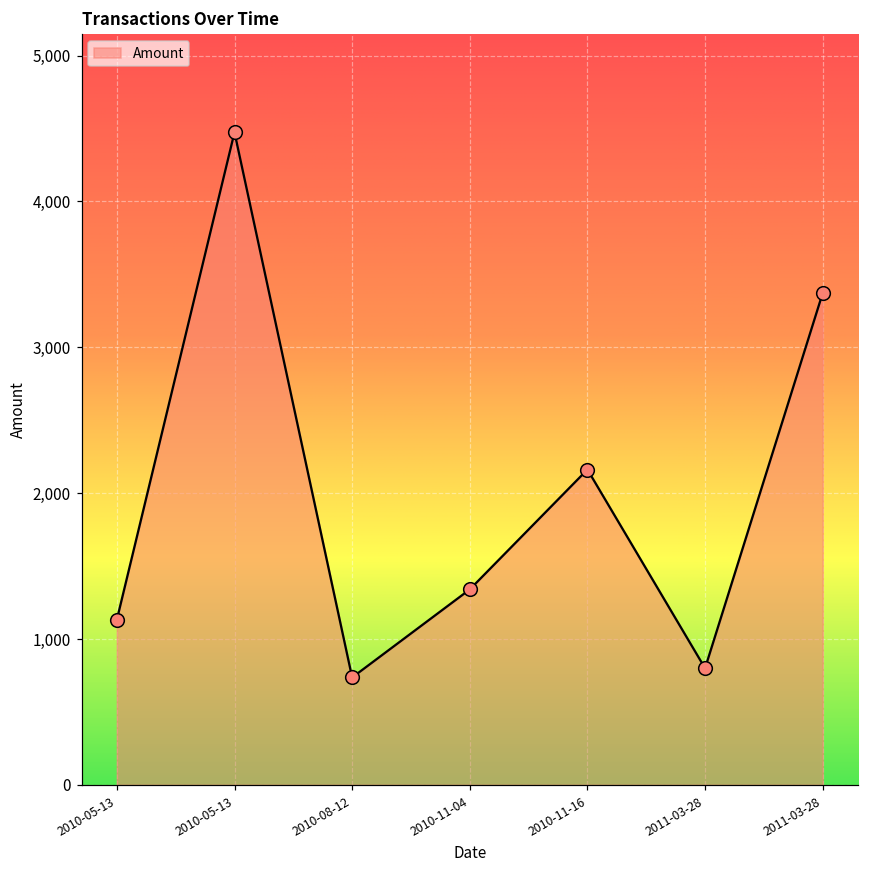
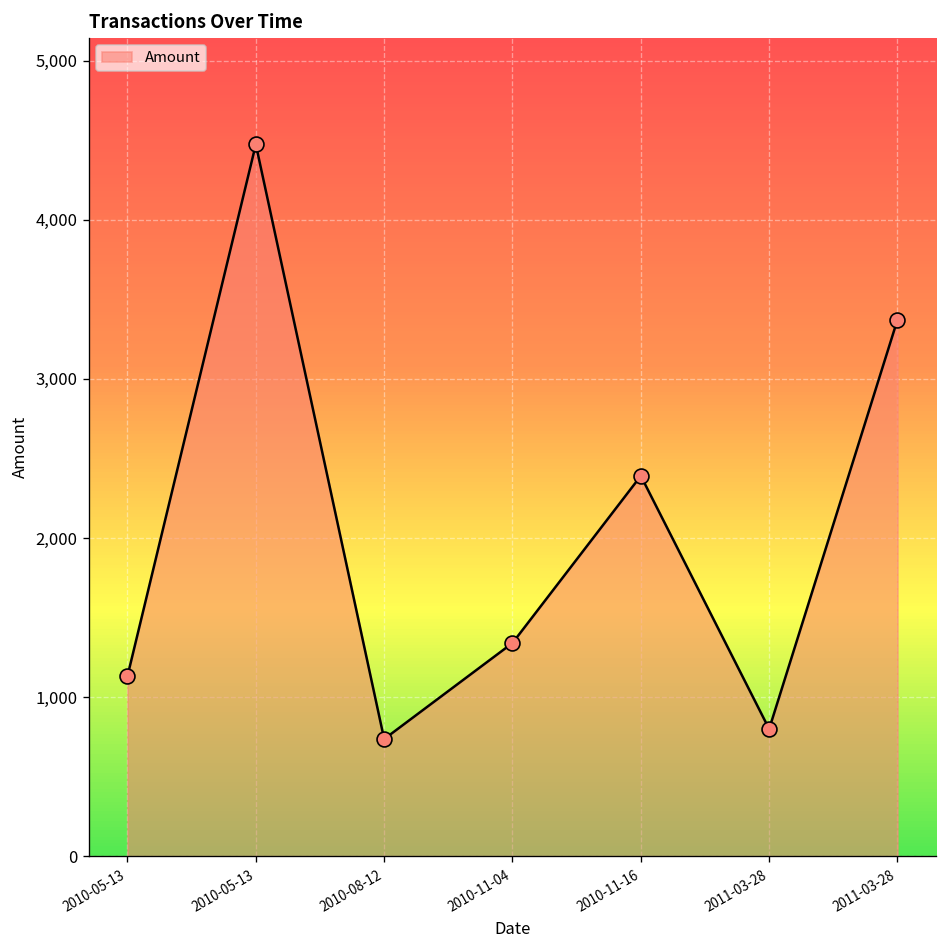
  {
    "2010-08-12": "740",
    "2010-11-04": "1,340",
-   "2010-11-16": "2,160"
+   "2010-11-16": "2,390"
  }
